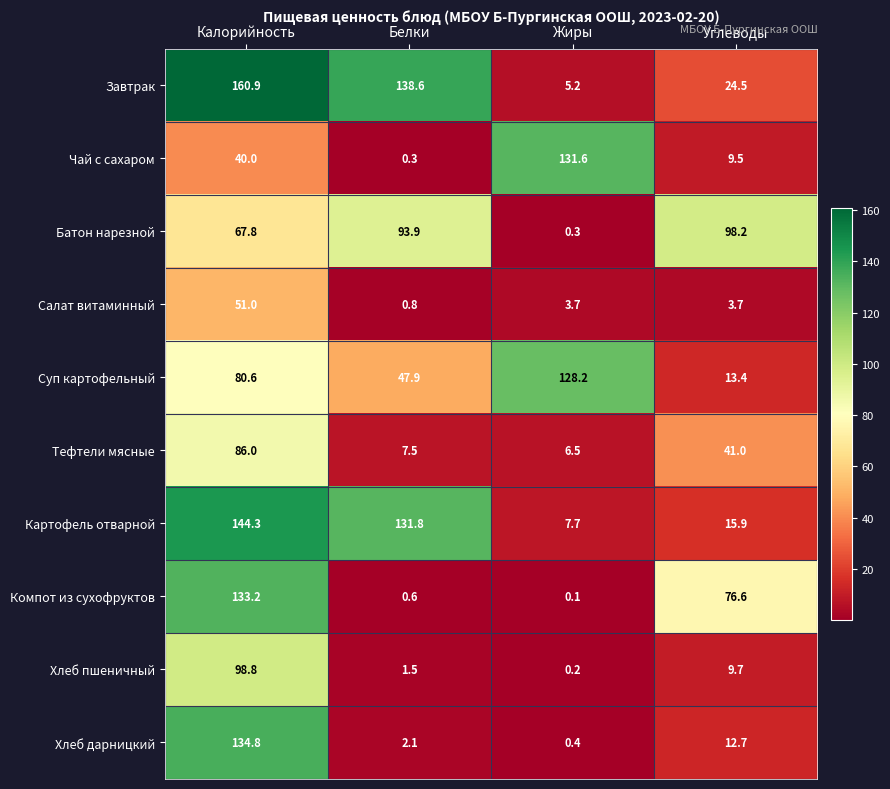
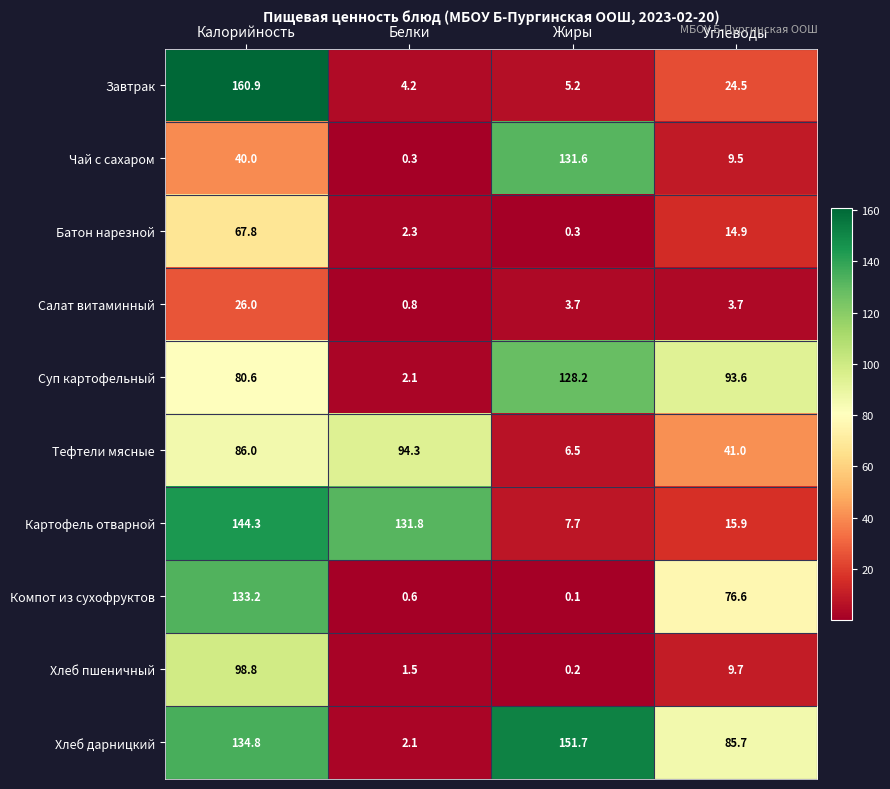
  {
    "Завтрак": {
      "Калорийность": 160.9,
-     "Белки": 138.6,
+     "Белки": 4.2,
      "Жиры": 5.2,
      "Углеводы": 24.5
    },
    "Чай с сахаром": {
      "Калорийность": 40.0,
      "Белки": 0.3,
      "Жиры": 131.6,
      "Углеводы": 9.5
    },
    "Батон нарезной": {
      "Калорийность": 67.8,
-     "Белки": 93.9,
+     "Белки": 2.3,
      "Жиры": 0.3,
-     "Углеводы": 98.2
+     "Углеводы": 14.9
    },
    "Салат витаминный": {
-     "Калорийность": 51.0,
+     "Калорийность": 26.0,
      "Белки": 0.8,
      "Жиры": 3.7,
      "Углеводы": 3.7
    },
    "Суп картофельный": {
      "Калорийность": 80.6,
-     "Белки": 47.9,
+     "Белки": 2.1,
      "Жиры": 128.2,
-     "Углеводы": 13.4
+     "Углеводы": 93.6
    },
    "Тефтели мясные": {
      "Калорийность": 86.0,
-     "Белки": 7.5,
+     "Белки": 94.3,
      "Жиры": 6.5,
      "Углеводы": 41.0
    },
    "Картофель отварной": {
      "Калорийность": 144.3,
      "Белки": 131.8,
      "Жиры": 7.7,
      "Углеводы": 15.9
    },
    "Компот из сухофруктов": {
      "Калорийность": 133.2,
      "Белки": 0.6,
      "Жиры": 0.1,
      "Углеводы": 76.6
    },
    "Хлеб пшеничный": {
      "Калорийность": 98.8,
      "Белки": 1.5,
      "Жиры": 0.2,
      "Углеводы": 9.7
    },
    "Хлеб дарницкий": {
      "Калорийность": 134.8,
      "Белки": 2.1,
-     "Жиры": 0.4,
-     "Углеводы": 12.7
+     "Жиры": 151.7,
+     "Углеводы": 85.7
    }
  }
